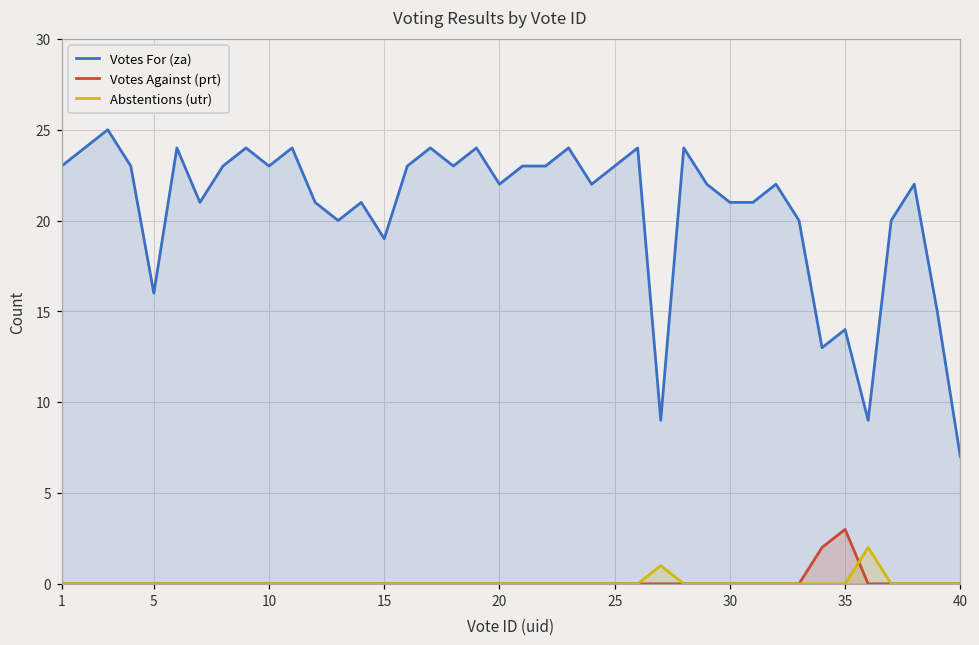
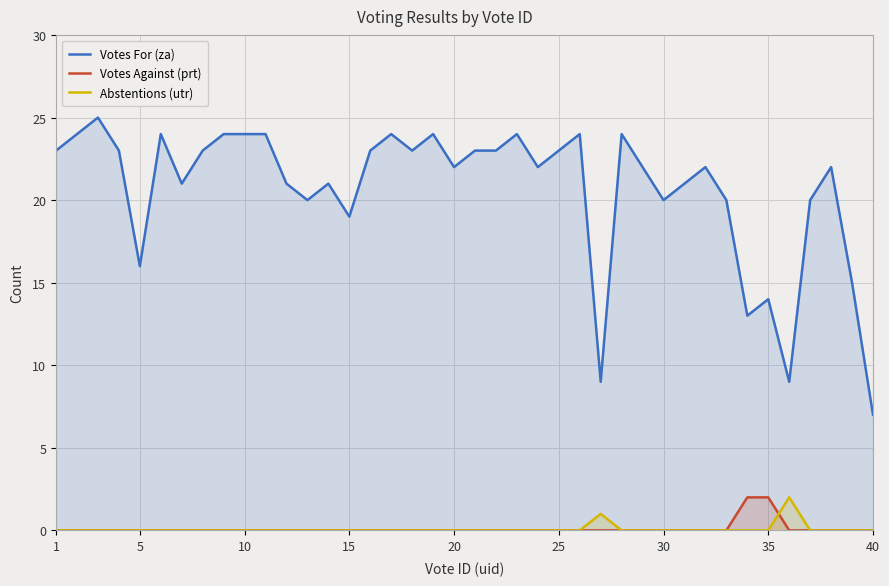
  {
    "Votes For (za)": {
      "1": 23,
      "5": 16,
-     "10": 23,
+     "10": 24,
      "15": 19,
      "20": 22,
      "25": 23,
-     "30": 21,
+     "30": 20,
      "35": 14,
      "40": 7
    },
    "Votes Against (prt)": {
-     "35": 3
+     "35": 2
    },
    "Abstentions (utr)": {
      "35": 0
    }
  }
